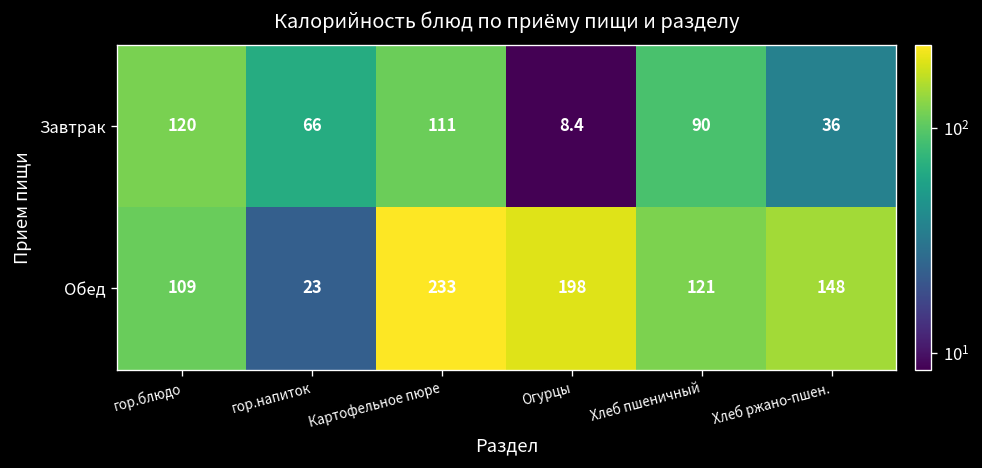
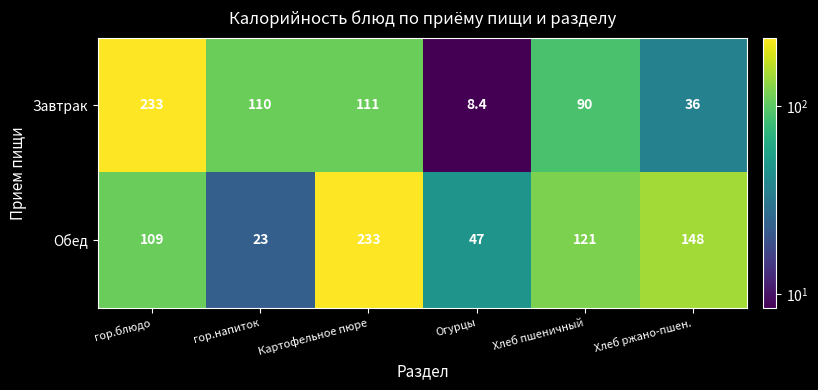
  {
    "Завтрак": {
-     "гор.блюдо": 120,
-     "гор.напиток": 66,
+     "гор.блюдо": 233,
+     "гор.напиток": 110,
      "Картофельное пюре": 111,
      "Огурцы": 8.4,
      "Хлеб пшеничный": 90,
      "Хлеб ржано-пшен.": 36
    },
    "Обед": {
      "гор.блюдо": 109,
      "гор.напиток": 23,
      "Картофельное пюре": 233,
-     "Огурцы": 198,
+     "Огурцы": 47,
      "Хлеб пшеничный": 121,
      "Хлеб ржано-пшен.": 148
    }
  }
